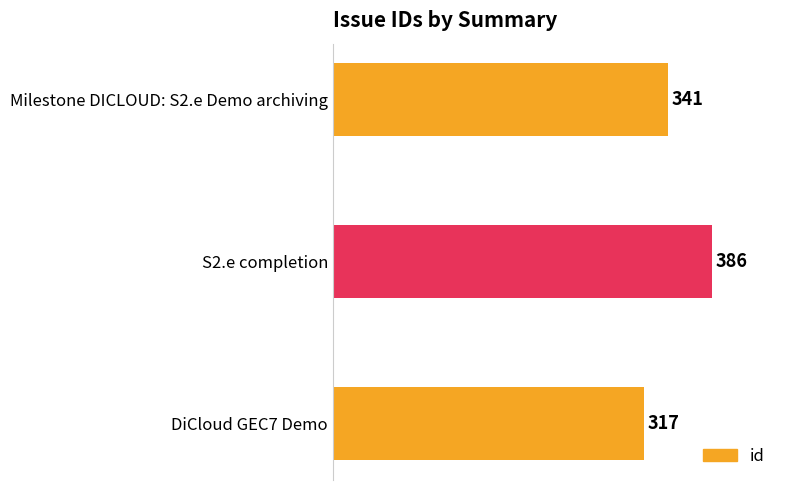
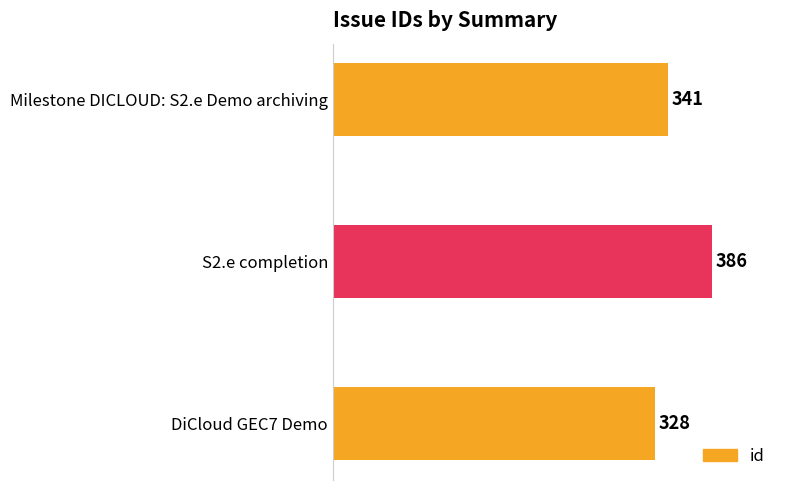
  {
    "Milestone DICLOUD: S2.e Demo archiving": 341,
    "S2.e completion": 386,
-   "DiCloud GEC7 Demo": 317
+   "DiCloud GEC7 Demo": 328
  }
